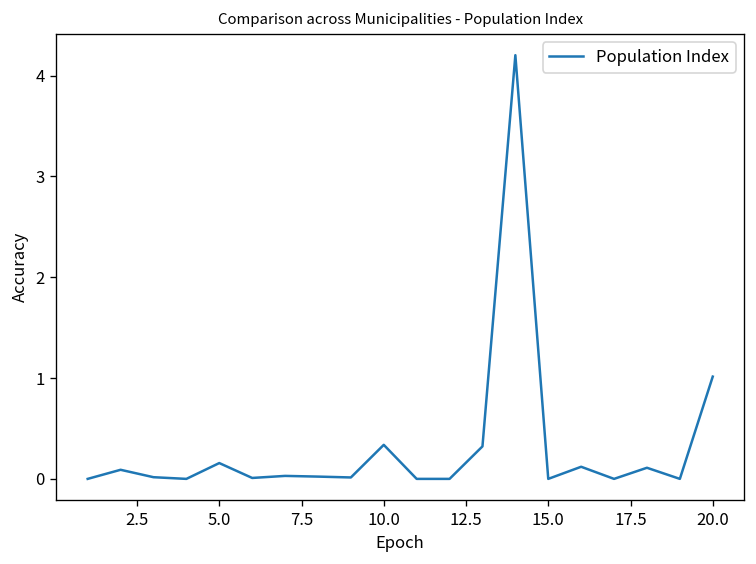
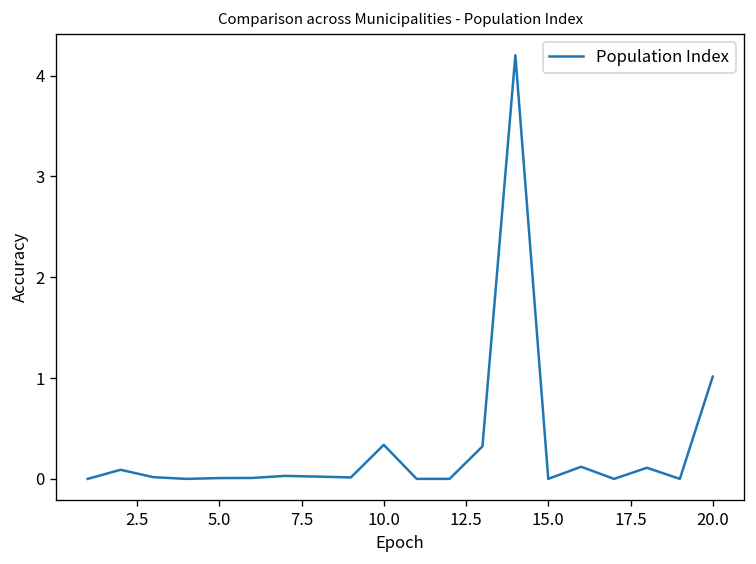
  {
-   "5.0": 0.2,
+   "5.0": 0.0,
    "10.0": 0.3,
    "15.0": 0.0,
    "20.0": 1.0
  }
